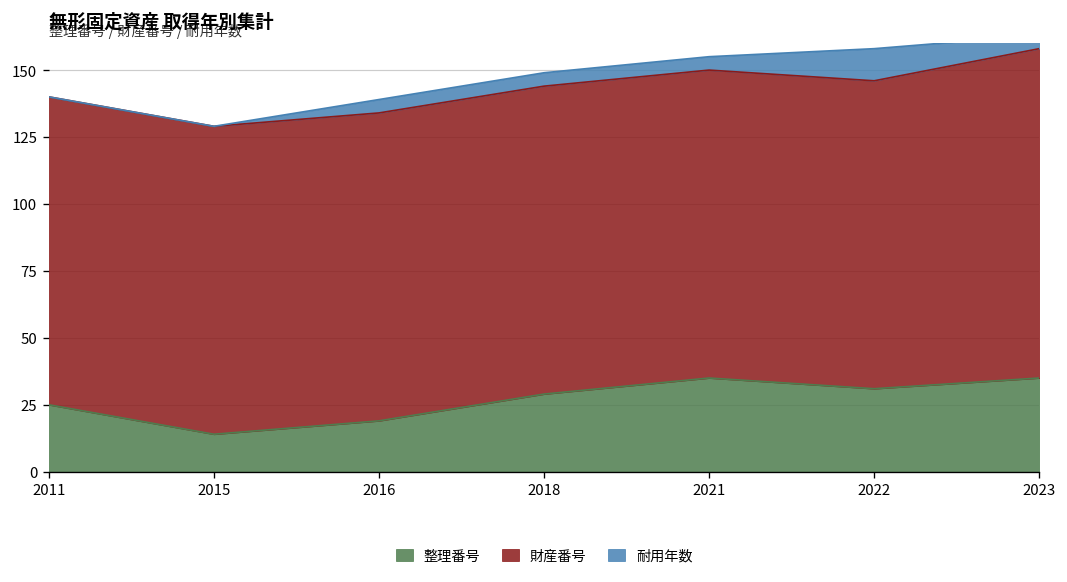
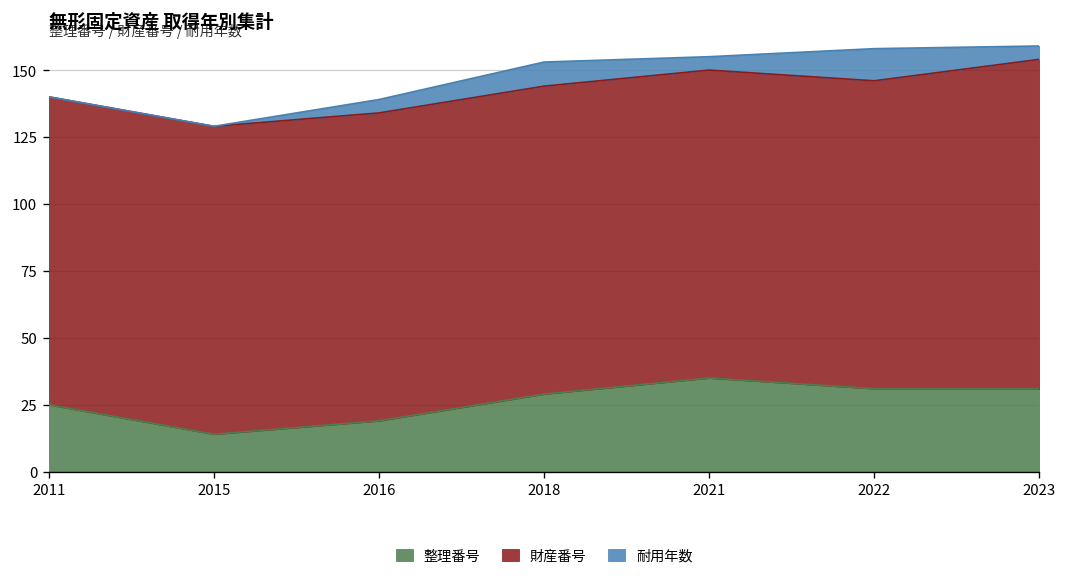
  {
    "整理番号": {
      "2011": 25,
      "2015": 14,
      "2016": 19,
      "2018": 29,
      "2021": 35,
      "2022": 31,
-     "2023": 35
+     "2023": 31
    },
    "財産番号": {
      "2016": 115,
      "2018": 115,
      "2021": 115,
      "2022": 115,
      "2023": 123
    },
    "耐用年数": {
      "2016": 5,
-     "2018": 5,
+     "2018": 9,
      "2021": 5,
      "2022": 12
    }
  }
